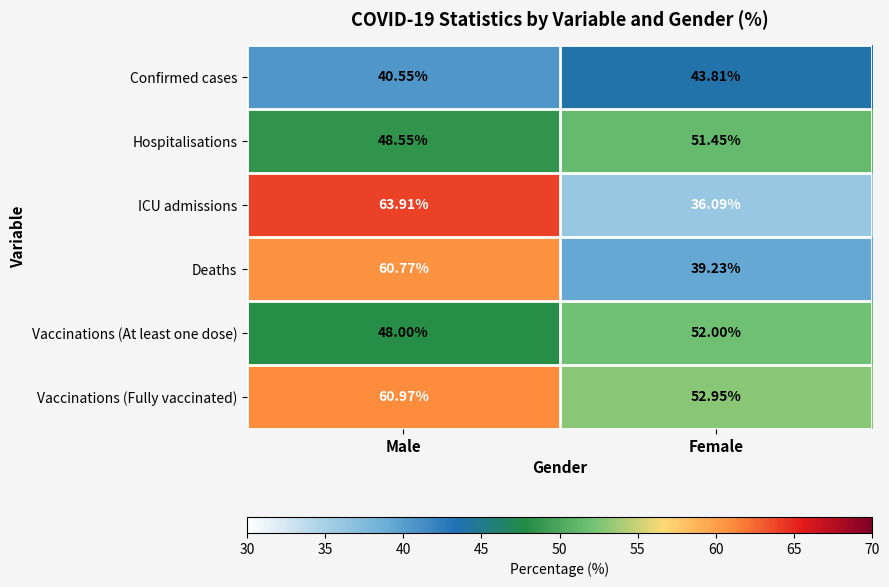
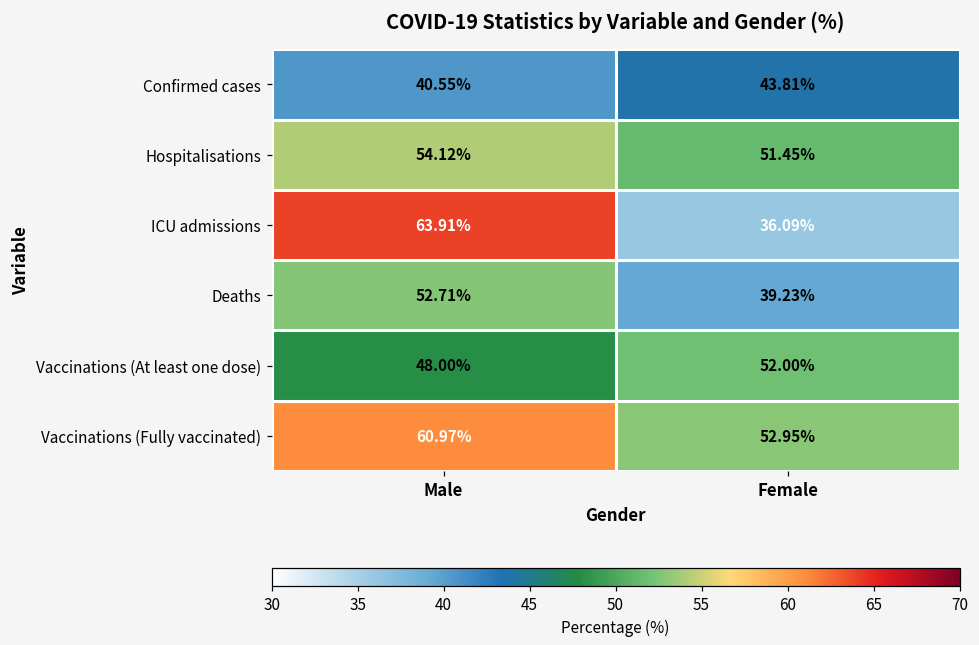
  {
    "Confirmed cases": {
      "Male": "40.55%",
      "Female": "43.81%"
    },
    "Hospitalisations": {
-     "Male": "48.55%",
+     "Male": "54.12%",
      "Female": "51.45%"
    },
    "ICU admissions": {
      "Male": "63.91%",
      "Female": "36.09%"
    },
    "Deaths": {
-     "Male": "60.77%",
+     "Male": "52.71%",
      "Female": "39.23%"
    },
    "Vaccinations (At least one dose)": {
      "Male": "48.00%",
      "Female": "52.00%"
    },
    "Vaccinations (Fully vaccinated)": {
      "Male": "60.97%",
      "Female": "52.95%"
    }
  }
